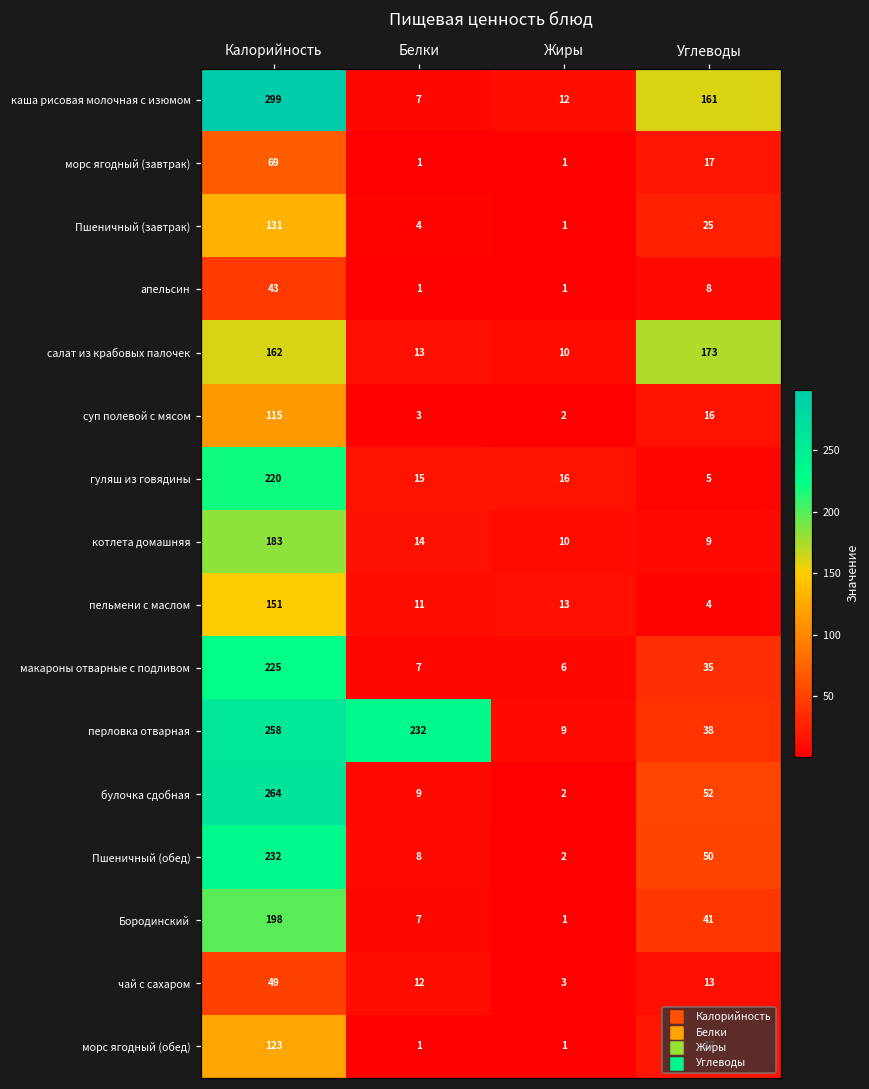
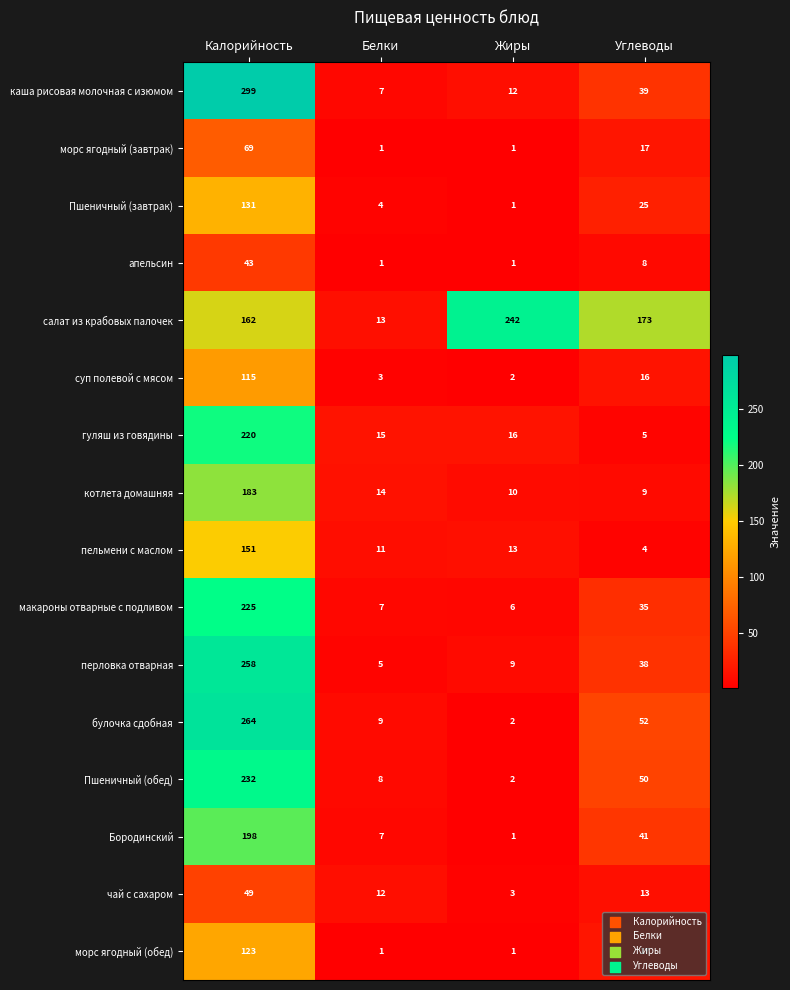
  {
    "каша рисовая молочная с изюмом": {
      "Калорийность": 299,
      "Белки": 7,
      "Жиры": 12,
-     "Углеводы": 161
+     "Углеводы": 39
    },
    "морс ягодный (завтрак)": {
      "Калорийность": 69,
      "Белки": 1,
      "Жиры": 1,
      "Углеводы": 17
    },
    "Пшеничный (завтрак)": {
      "Калорийность": 131,
      "Белки": 4,
      "Жиры": 1,
      "Углеводы": 25
    },
    "апельсин": {
      "Калорийность": 43,
      "Белки": 1,
      "Жиры": 1,
      "Углеводы": 8
    },
    "салат из крабовых палочек": {
      "Калорийность": 162,
      "Белки": 13,
-     "Жиры": 10,
+     "Жиры": 242,
      "Углеводы": 173
    },
    "суп полевой с мясом": {
      "Калорийность": 115,
      "Белки": 3,
      "Жиры": 2,
      "Углеводы": 16
    },
    "гуляш из говядины": {
      "Калорийность": 220,
      "Белки": 15,
      "Жиры": 16,
      "Углеводы": 5
    },
    "котлета домашняя": {
      "Калорийность": 183,
      "Белки": 14,
      "Жиры": 10,
      "Углеводы": 9
    },
    "пельмени с маслом": {
      "Калорийность": 151,
      "Белки": 11,
      "Жиры": 13,
      "Углеводы": 4
    },
    "макароны отварные с подливом": {
      "Калорийность": 225,
      "Белки": 7,
      "Жиры": 6,
      "Углеводы": 35
    },
    "перловка отварная": {
      "Калорийность": 258,
-     "Белки": 232,
+     "Белки": 5,
      "Жиры": 9,
      "Углеводы": 38
    },
    "булочка сдобная": {
      "Калорийность": 264,
      "Белки": 9,
      "Жиры": 2,
      "Углеводы": 52
    },
    "Пшеничный (обед)": {
      "Калорийность": 232,
      "Белки": 8,
      "Жиры": 2,
      "Углеводы": 50
    },
    "Бородинский": {
      "Калорийность": 198,
      "Белки": 7,
      "Жиры": 1,
      "Углеводы": 41
    },
    "чай с сахаром": {
      "Калорийность": 49,
      "Белки": 12,
      "Жиры": 3,
      "Углеводы": 13
    },
    "морс ягодный (обед)": {
      "Калорийность": 123,
      "Белки": 1,
      "Жиры": 1
    }
  }
